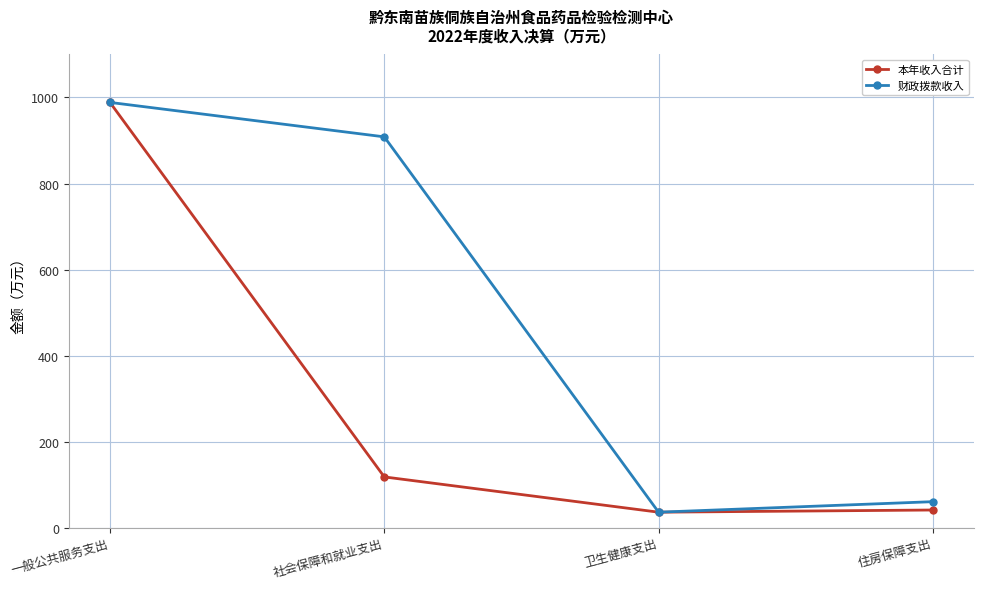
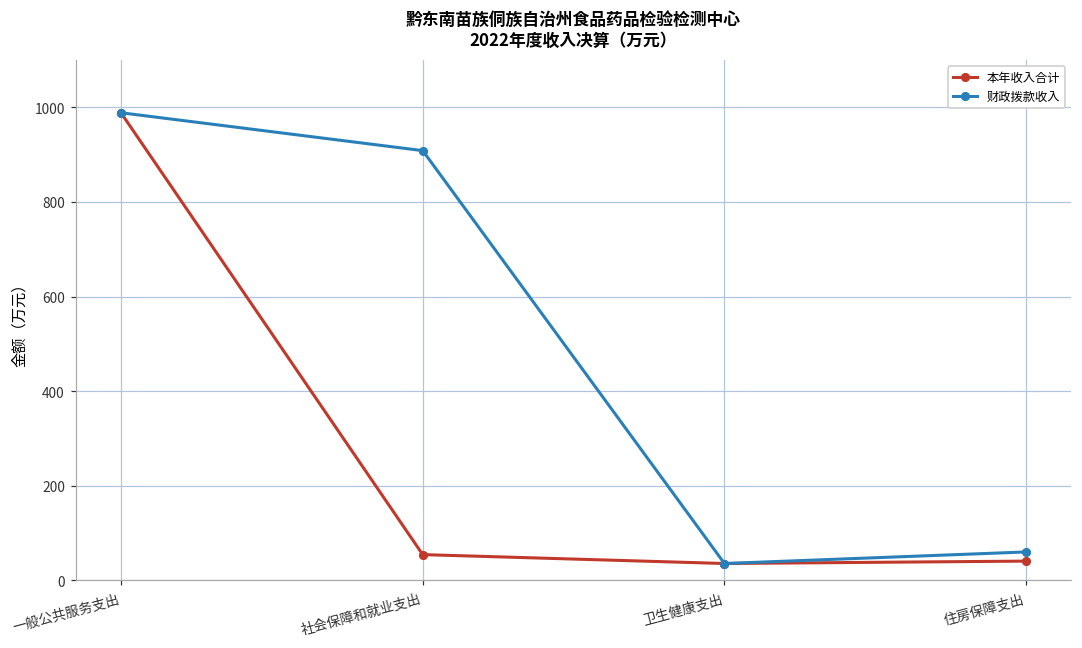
  {
    "本年收入合计": {
-     "社会保障和就业支出": 120,
+     "社会保障和就业支出": 50,
      "住房保障支出": 40
    },
    "财政拨款收入": {
      "社会保障和就业支出": 910,
      "住房保障支出": 60
    }
  }
